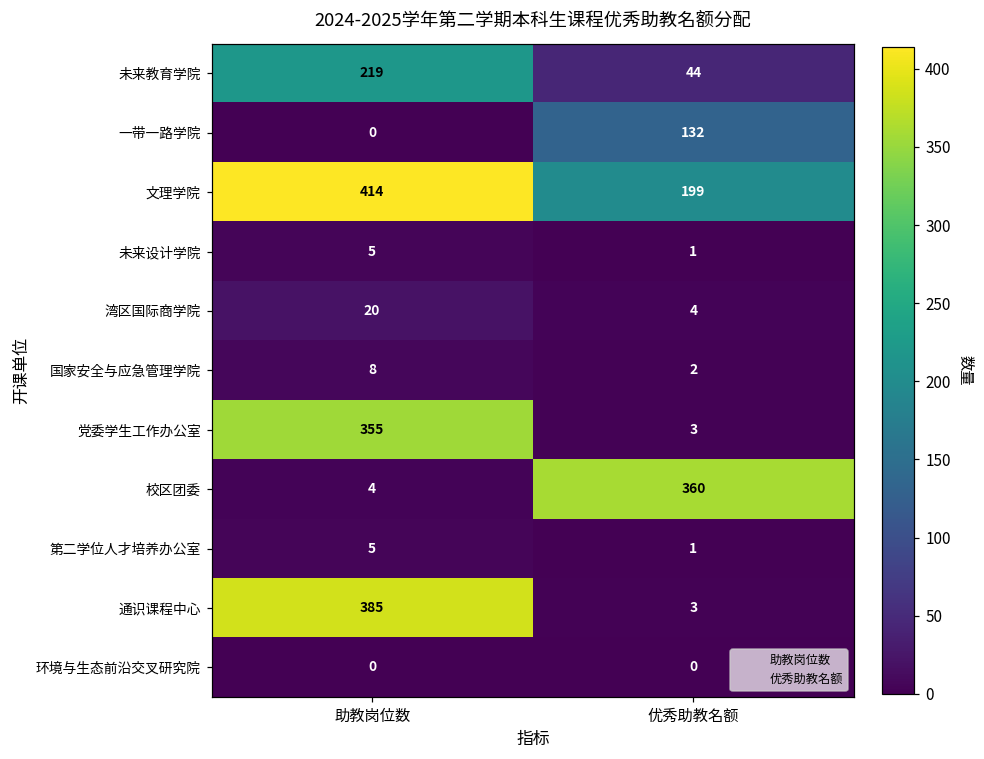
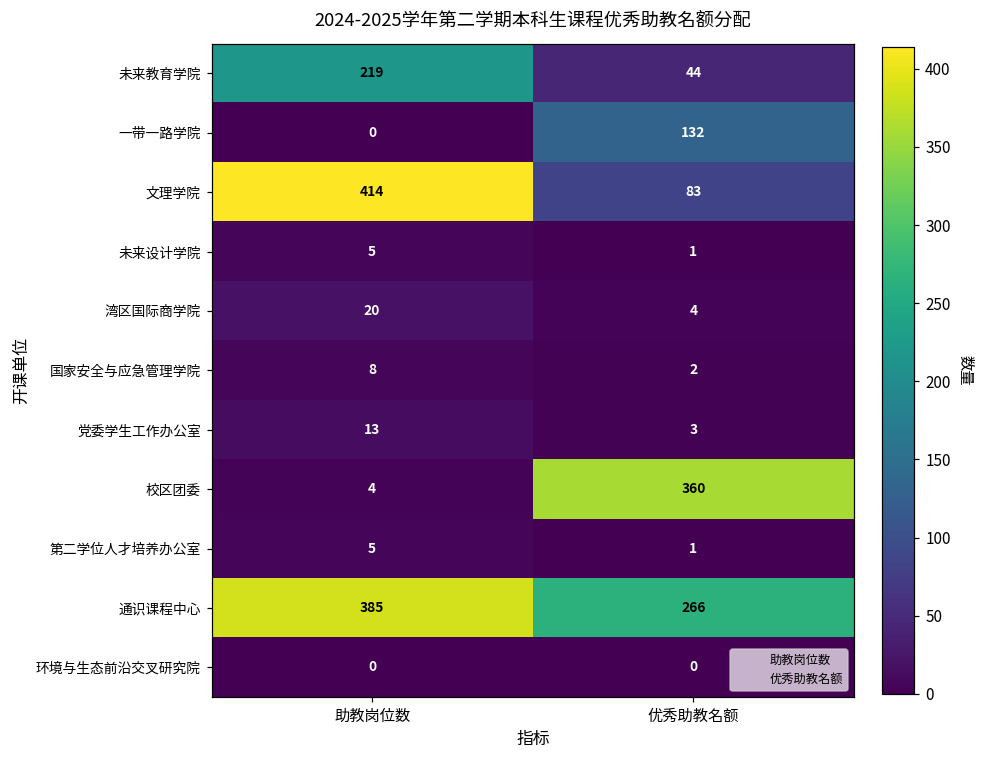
  {
    "未来教育学院": {
      "助教岗位数": 219,
      "优秀助教名额": 44
    },
    "一带一路学院": {
      "助教岗位数": 0,
      "优秀助教名额": 132
    },
    "文理学院": {
      "助教岗位数": 414,
-     "优秀助教名额": 199
+     "优秀助教名额": 83
    },
    "未来设计学院": {
      "助教岗位数": 5,
      "优秀助教名额": 1
    },
    "湾区国际商学院": {
      "助教岗位数": 20,
      "优秀助教名额": 4
    },
    "国家安全与应急管理学院": {
      "助教岗位数": 8,
      "优秀助教名额": 2
    },
    "党委学生工作办公室": {
-     "助教岗位数": 355,
+     "助教岗位数": 13,
      "优秀助教名额": 3
    },
    "校区团委": {
      "助教岗位数": 4,
      "优秀助教名额": 360
    },
    "第二学位人才培养办公室": {
      "助教岗位数": 5,
      "优秀助教名额": 1
    },
    "通识课程中心": {
      "助教岗位数": 385,
-     "优秀助教名额": 3
+     "优秀助教名额": 266
    },
    "环境与生态前沿交叉研究院": {
      "助教岗位数": 0,
      "优秀助教名额": 0
    }
  }
